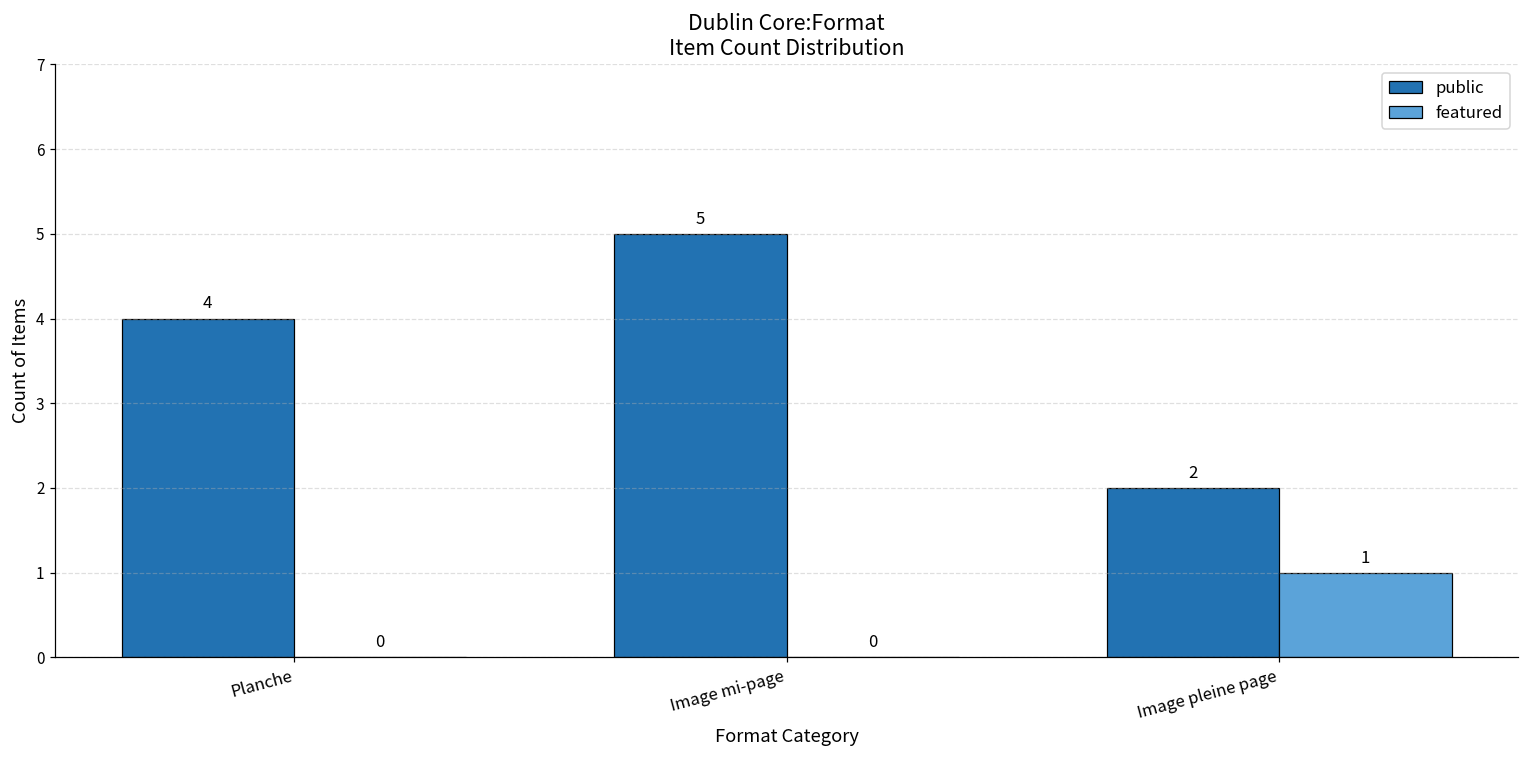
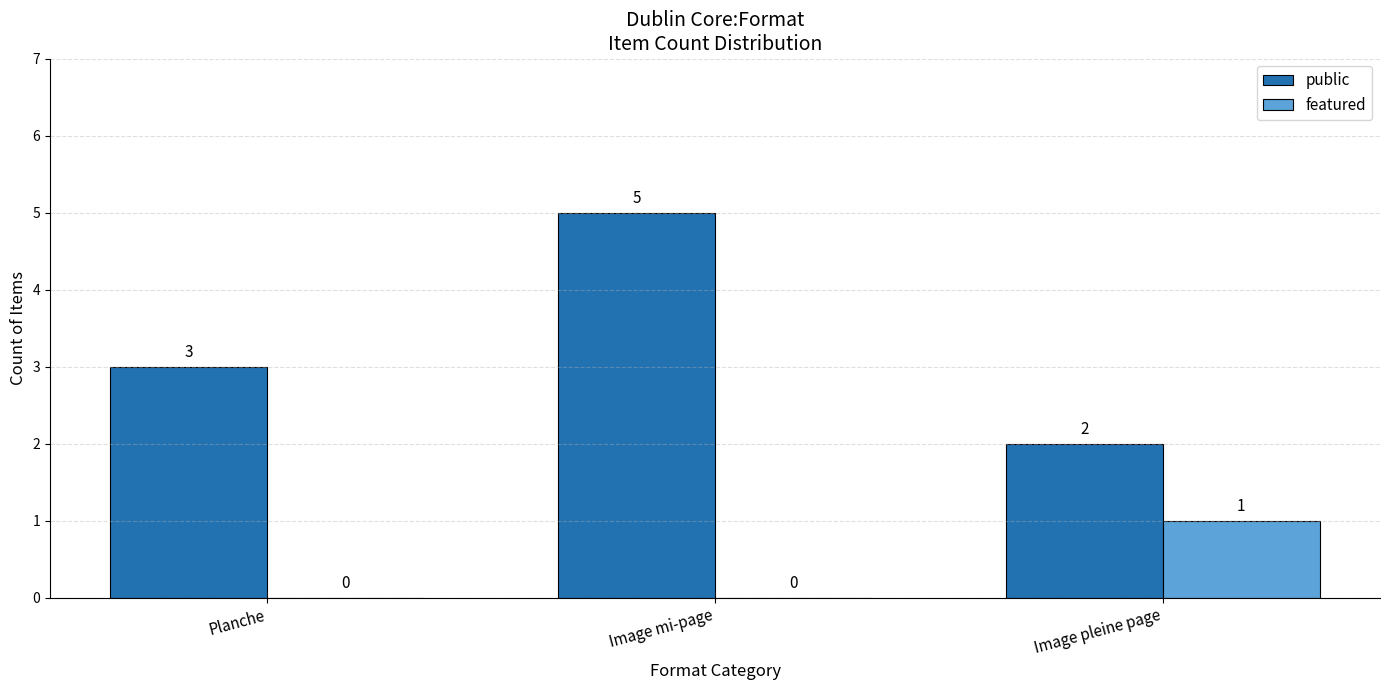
  {
    "public": {
-     "Planche": 4,
+     "Planche": 3,
      "Image mi-page": 5,
      "Image pleine page": 2
    },
    "featured": {
      "Planche": 0,
      "Image mi-page": 0,
      "Image pleine page": 1
    }
  }
